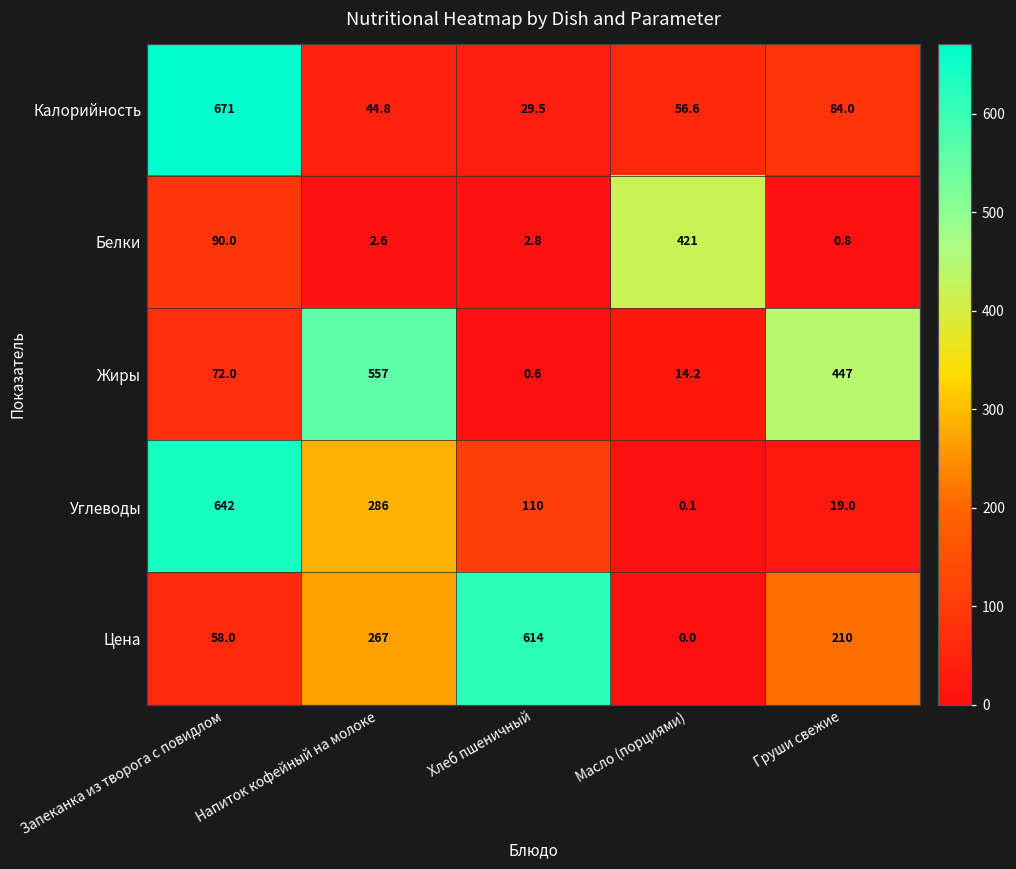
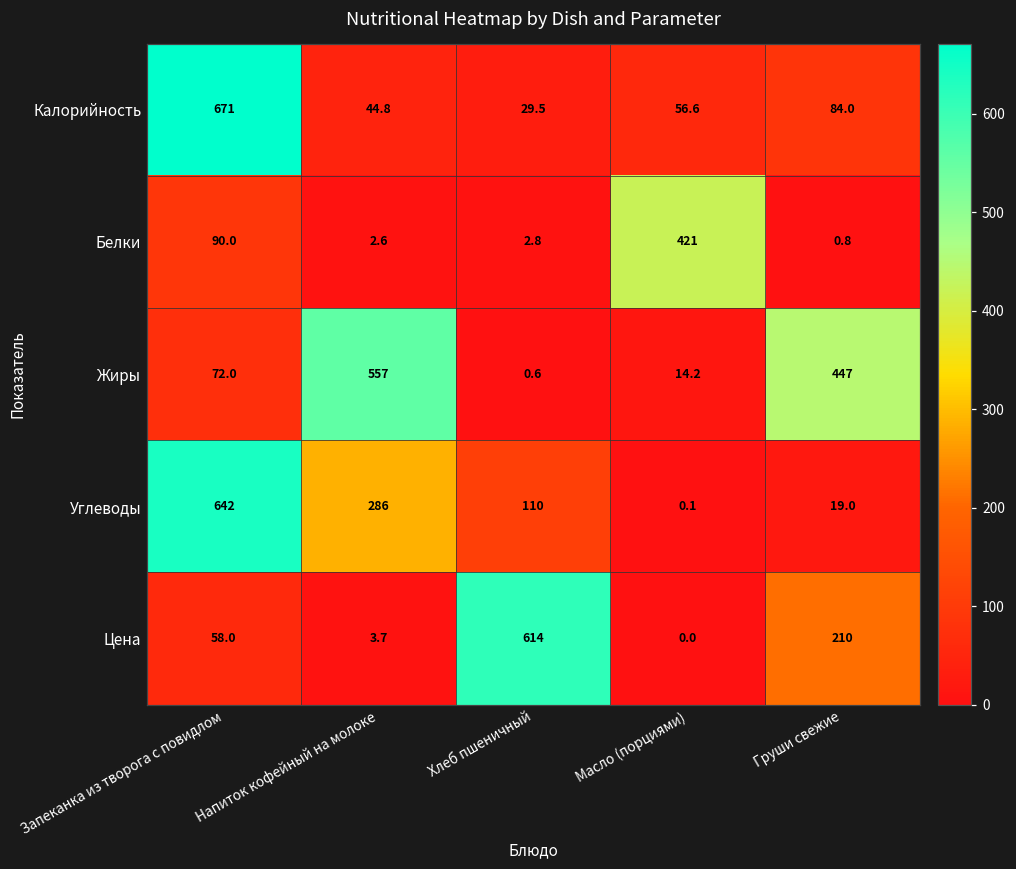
  {
    "Калорийность": {
      "Запеканка из творога с повидлом": 671,
      "Напиток кофейный на молоке": 44.8,
      "Хлеб пшеничный": 29.5,
      "Масло (порциями)": 56.6,
      "Груши свежие": 84.0
    },
    "Белки": {
      "Запеканка из творога с повидлом": 90.0,
      "Напиток кофейный на молоке": 2.6,
      "Хлеб пшеничный": 2.8,
      "Масло (порциями)": 421,
      "Груши свежие": 0.8
    },
    "Жиры": {
      "Запеканка из творога с повидлом": 72.0,
      "Напиток кофейный на молоке": 557,
      "Хлеб пшеничный": 0.6,
      "Масло (порциями)": 14.2,
      "Груши свежие": 447
    },
    "Углеводы": {
      "Запеканка из творога с повидлом": 642,
      "Напиток кофейный на молоке": 286,
      "Хлеб пшеничный": 110,
      "Масло (порциями)": 0.1,
      "Груши свежие": 19.0
    },
    "Цена": {
      "Запеканка из творога с повидлом": 58.0,
-     "Напиток кофейный на молоке": 267,
+     "Напиток кофейный на молоке": 3.7,
      "Хлеб пшеничный": 614,
      "Масло (порциями)": 0.0,
      "Груши свежие": 210
    }
  }
